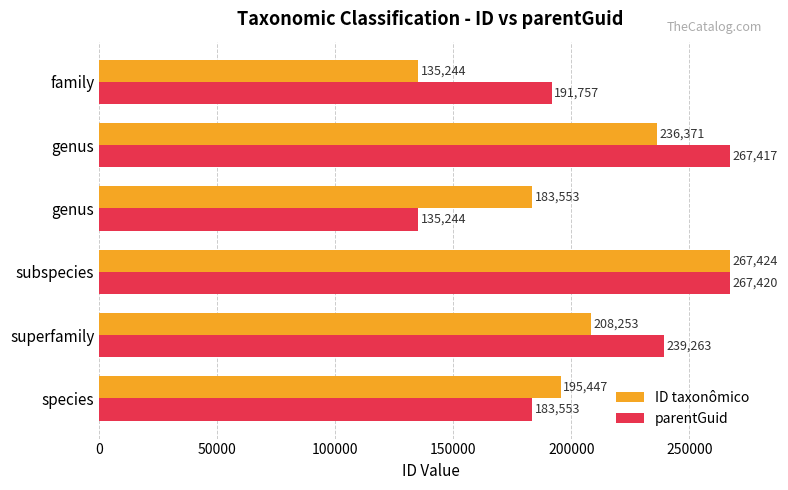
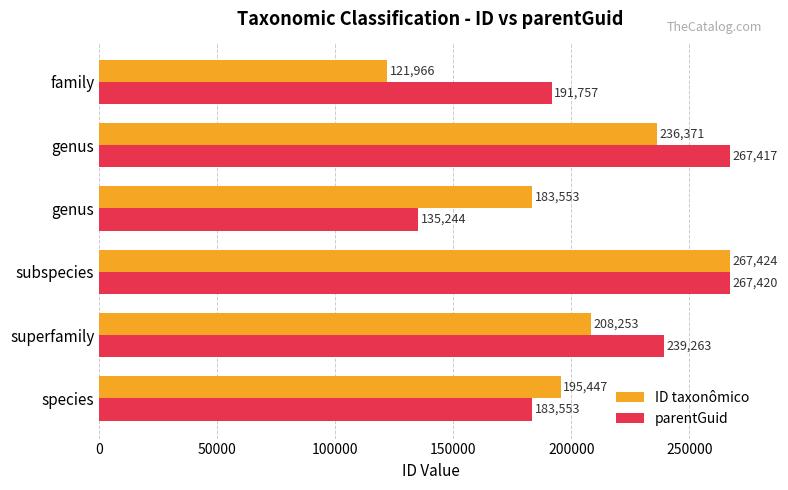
  {
    "ID taxonômico": {
-     "family": "135,244",
+     "family": "121,966",
      "subspecies": "267,424",
      "superfamily": "208,253",
      "species": "195,447"
    },
    "parentGuid": {
      "family": "191,757",
      "subspecies": "267,420",
      "superfamily": "239,263",
      "species": "183,553"
    }
  }
